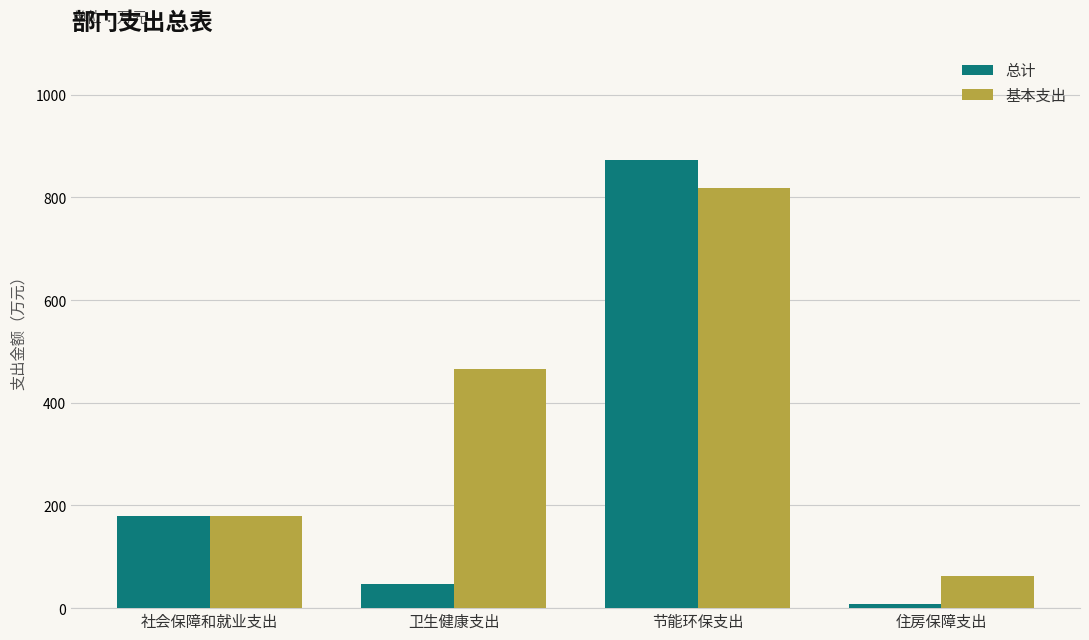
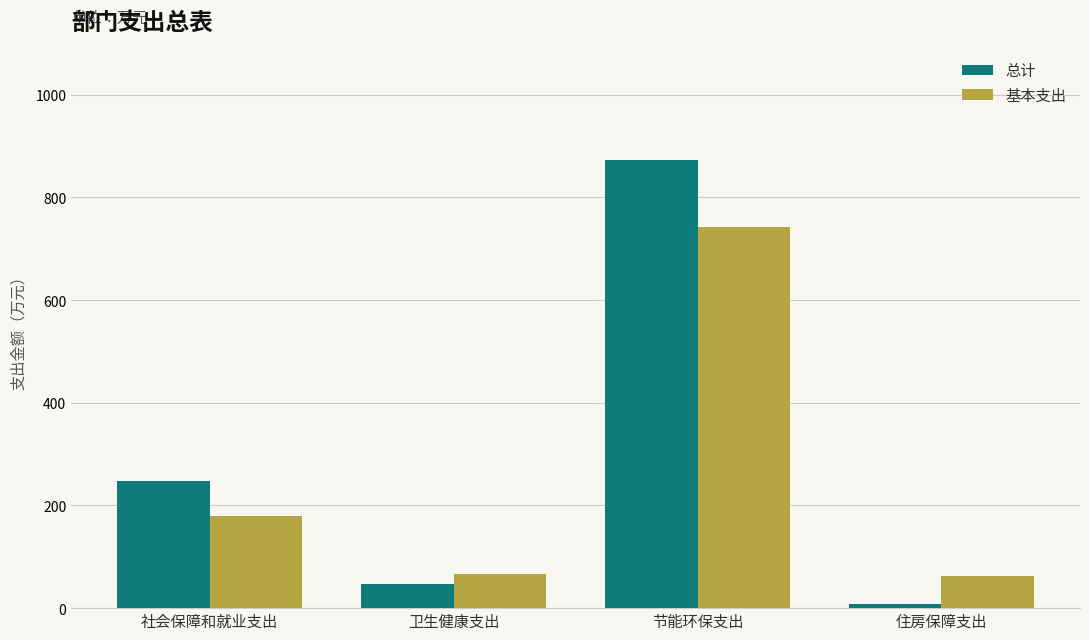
  {
    "总计": {
-     "社会保障和就业支出": 180,
+     "社会保障和就业支出": 250,
      "卫生健康支出": 50,
      "节能环保支出": 870,
      "住房保障支出": 10
    },
    "基本支出": {
      "社会保障和就业支出": 180,
-     "卫生健康支出": 460,
-     "节能环保支出": 820,
+     "卫生健康支出": 70,
+     "节能环保支出": 740,
      "住房保障支出": 60
    }
  }
